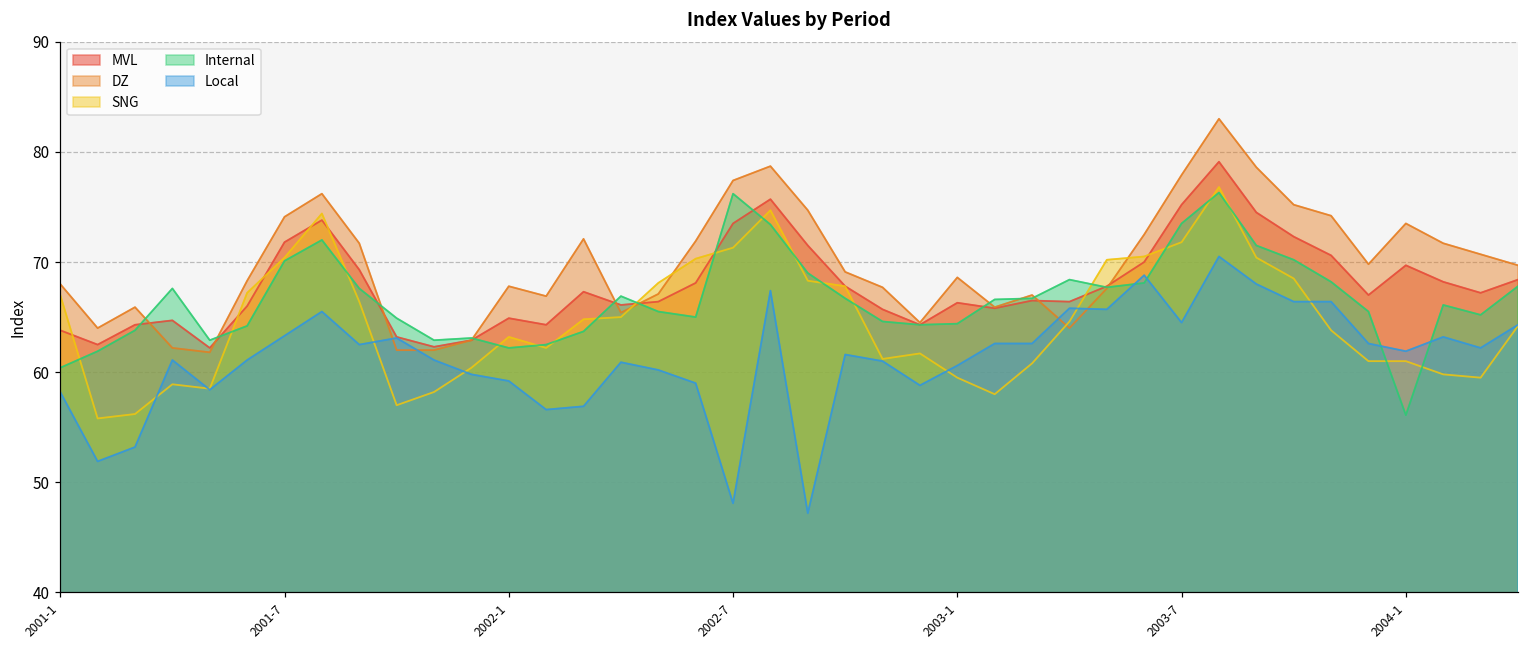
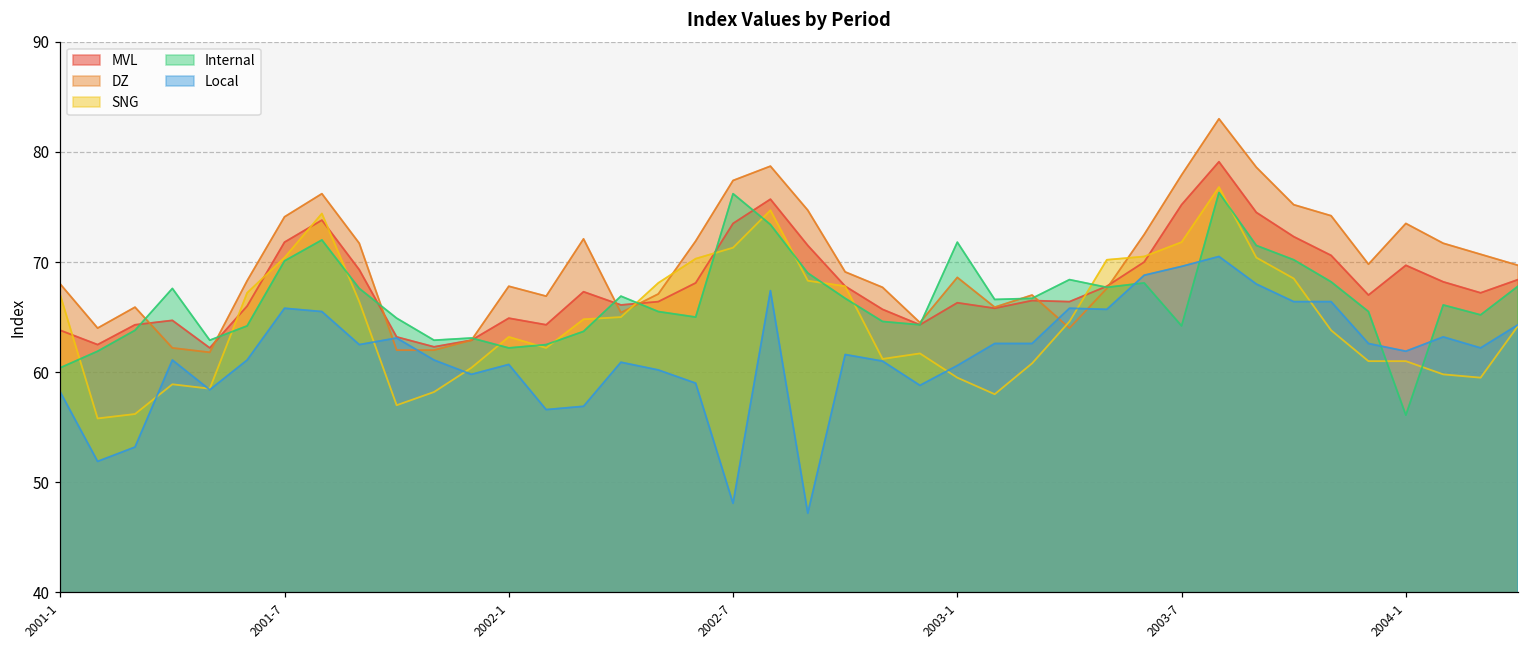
  {
    "Internal": {
      "2001-1": 60.4,
      "2001-7": 70.1,
      "2002-1": 62.2,
      "2002-7": 76.2,
-     "2003-1": 64.4,
-     "2003-7": 73.5,
+     "2003-1": 71.8,
+     "2003-7": 64.2,
      "2004-1": 56.1
    },
    "Local": {
      "2001-1": 58.2,
-     "2001-7": 63.3,
-     "2002-1": 59.2,
+     "2001-7": 65.8,
+     "2002-1": 60.7,
      "2002-7": 48.1,
      "2003-1": 60.6,
-     "2003-7": 64.5,
+     "2003-7": 69.6,
      "2004-1": 61.9
    }
  }
